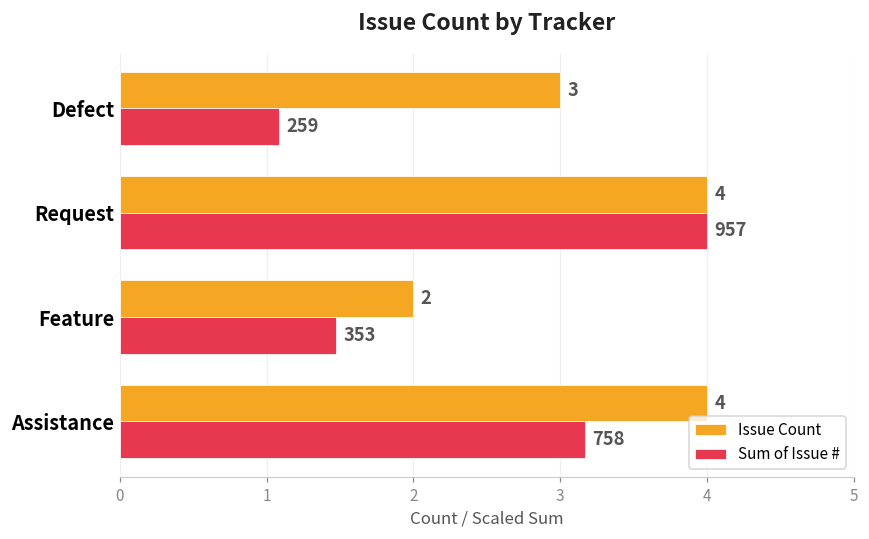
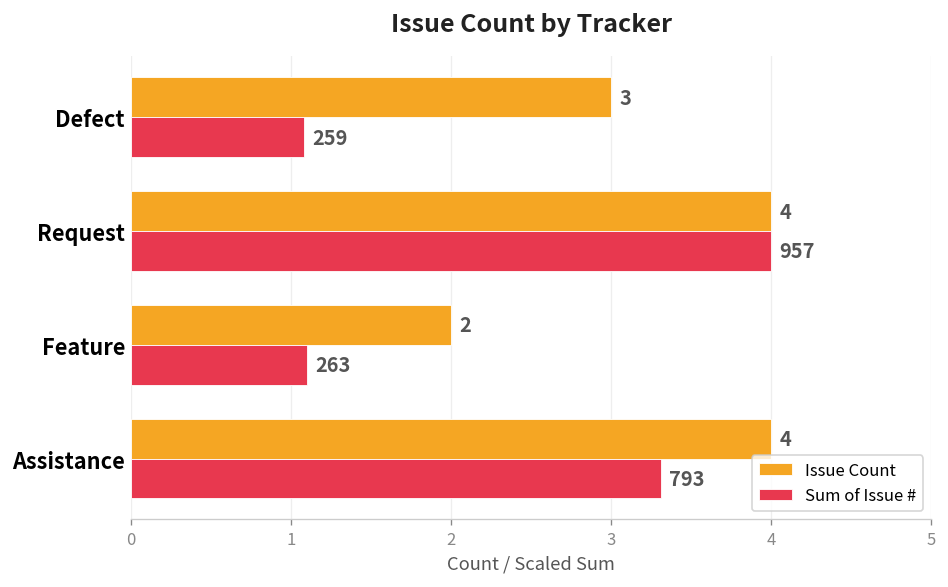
  {
    "Issue Count": {
      "Defect": 3,
      "Request": 4,
      "Feature": 2,
      "Assistance": 4
    },
    "Sum of Issue #": {
-     "Feature": 353,
-     "Assistance": 758
+     "Feature": 263,
+     "Assistance": 793
    }
  }
